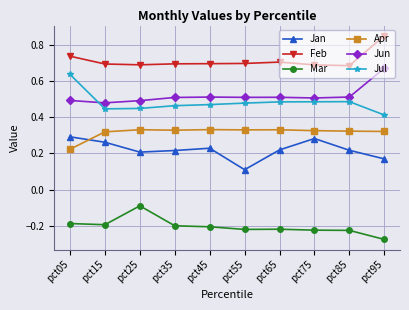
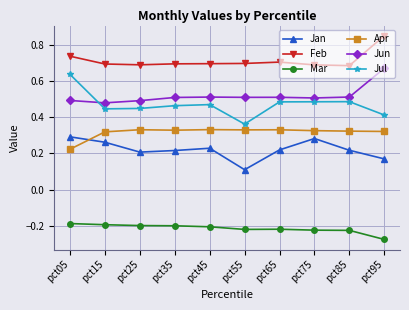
  {
    "Jan": {
      "pct05": 0.29,
      "pct15": 0.26,
      "pct25": 0.21,
      "pct35": 0.22,
      "pct45": 0.23,
      "pct55": 0.11,
      "pct65": 0.22,
      "pct75": 0.28,
      "pct85": 0.22,
      "pct95": 0.17
    },
    "Feb": {
      "pct05": 0.74,
      "pct15": 0.69,
      "pct25": 0.69,
      "pct35": 0.70,
      "pct45": 0.70,
      "pct55": 0.70
    },
    "Mar": {
      "pct05": -0.19,
      "pct15": -0.19,
-     "pct25": -0.09,
+     "pct25": -0.20,
      "pct35": -0.20,
      "pct45": -0.21,
      "pct55": -0.22,
      "pct65": -0.22,
      "pct75": -0.22,
      "pct85": -0.23,
      "pct95": -0.28
    },
    "Apr": {
      "pct05": 0.22,
      "pct15": 0.32,
      "pct25": 0.33,
      "pct35": 0.33,
      "pct45": 0.33,
      "pct55": 0.33,
      "pct65": 0.33,
      "pct75": 0.33,
      "pct85": 0.32,
      "pct95": 0.32
    },
    "Jun": {
      "pct05": 0.49,
      "pct15": 0.48,
      "pct25": 0.49,
      "pct35": 0.51,
      "pct45": 0.51,
      "pct55": 0.51,
      "pct65": 0.51,
      "pct75": 0.51,
      "pct85": 0.51
    },
    "Jul": {
      "pct05": 0.64,
      "pct15": 0.45,
      "pct25": 0.45,
      "pct35": 0.46,
      "pct45": 0.47,
-     "pct55": 0.48,
+     "pct55": 0.36,
      "pct65": 0.49,
      "pct75": 0.49,
      "pct85": 0.49,
      "pct95": 0.41
    }
  }
